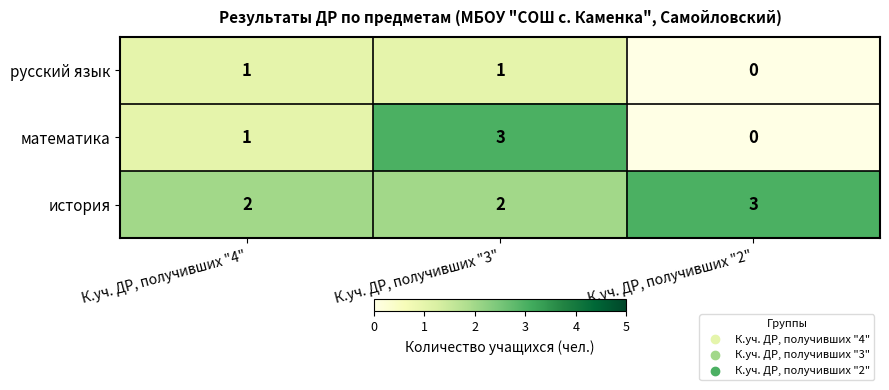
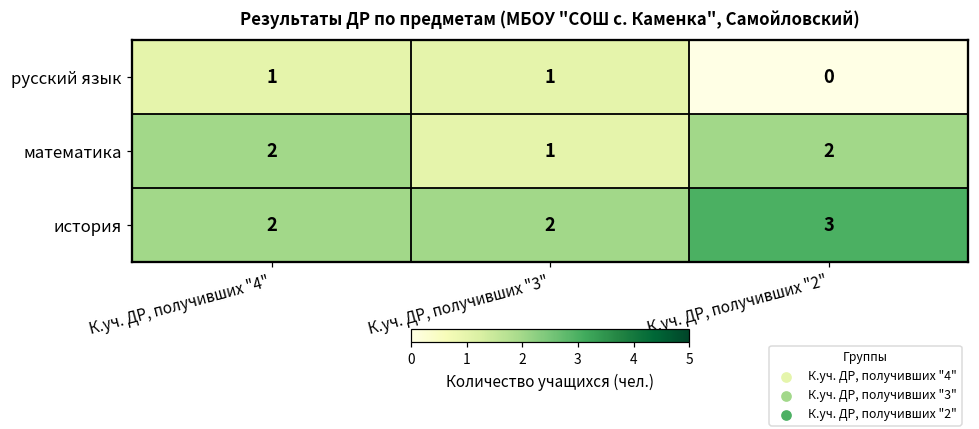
  {
    "русский язык": {
      "К.уч. ДР, получивших \"4\"": 1,
      "К.уч. ДР, получивших \"3\"": 1,
      "К.уч. ДР, получивших \"2\"": 0
    },
    "математика": {
-     "К.уч. ДР, получивших \"4\"": 1,
-     "К.уч. ДР, получивших \"3\"": 3,
-     "К.уч. ДР, получивших \"2\"": 0
+     "К.уч. ДР, получивших \"4\"": 2,
+     "К.уч. ДР, получивших \"3\"": 1,
+     "К.уч. ДР, получивших \"2\"": 2
    },
    "история": {
      "К.уч. ДР, получивших \"4\"": 2,
      "К.уч. ДР, получивших \"3\"": 2,
      "К.уч. ДР, получивших \"2\"": 3
    }
  }
